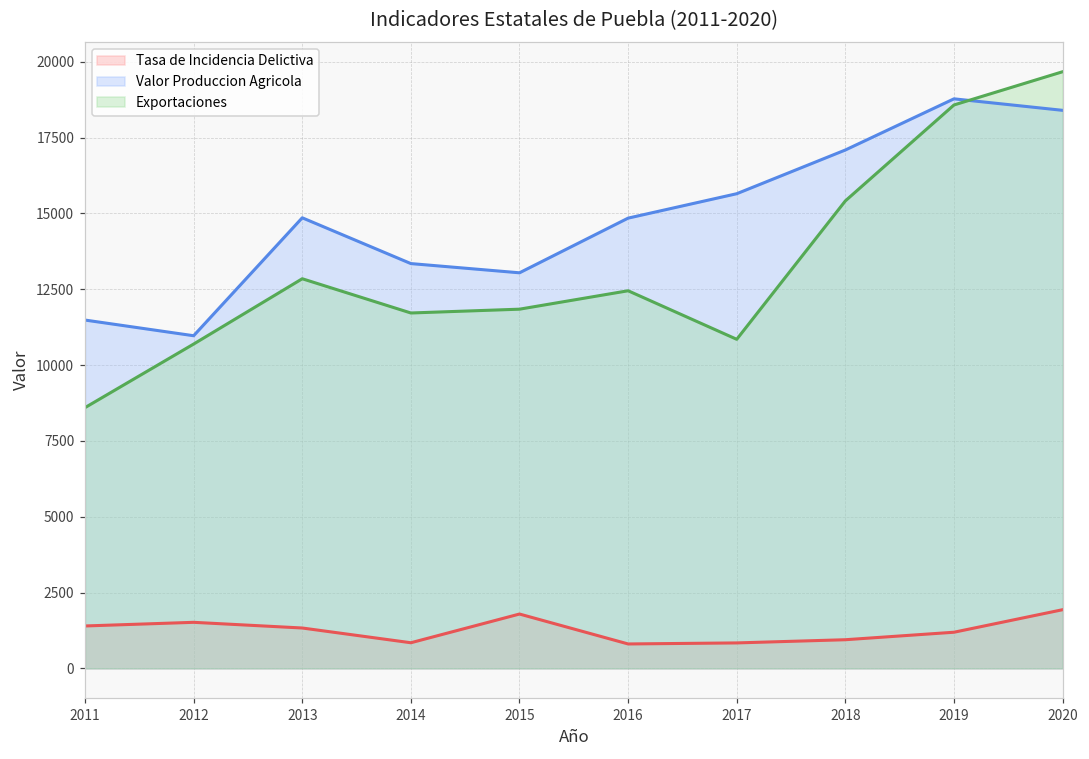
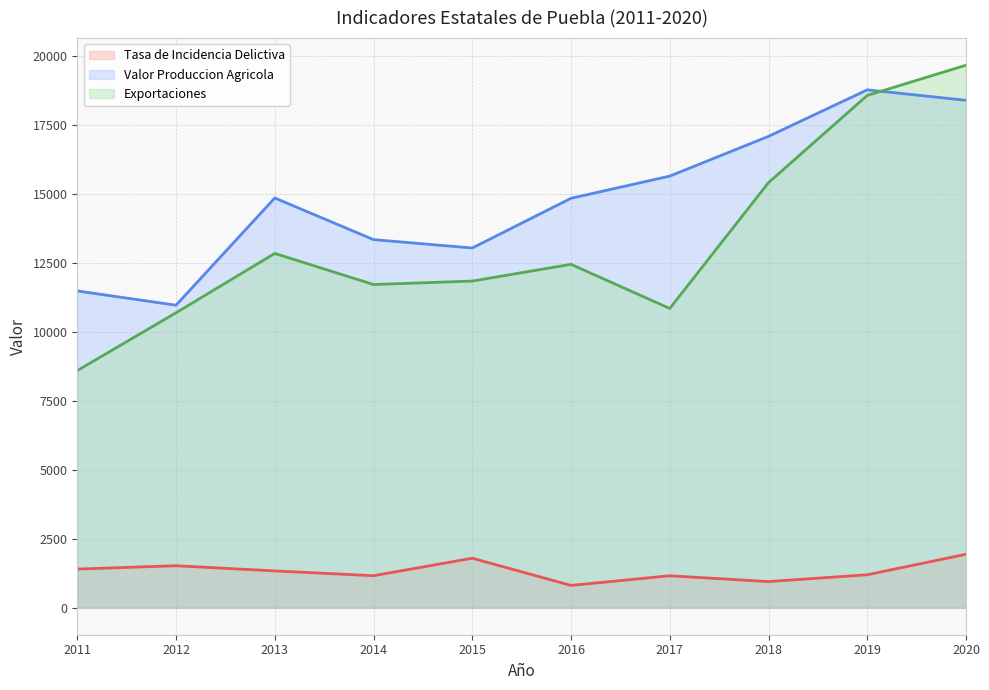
  {
    "Tasa de Incidencia Delictiva": {
      "2011": 1400,
      "2012": 1500,
      "2013": 1300,
-     "2014": 800,
+     "2014": 1200,
      "2015": 1800,
      "2016": 800,
-     "2017": 800,
+     "2017": 1200,
      "2018": 900,
      "2019": 1200,
      "2020": 1900
    }
  }
